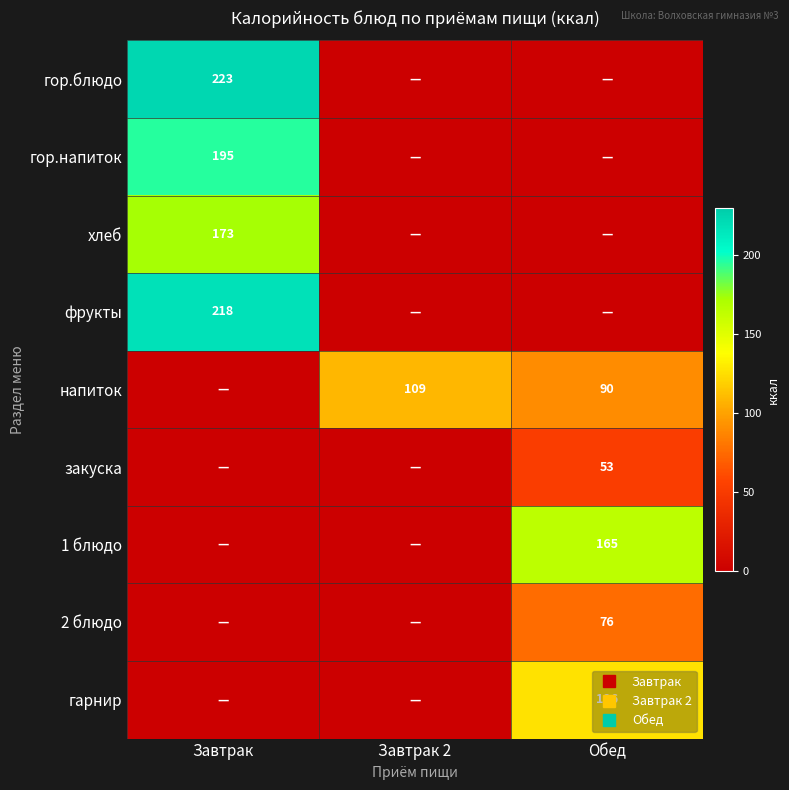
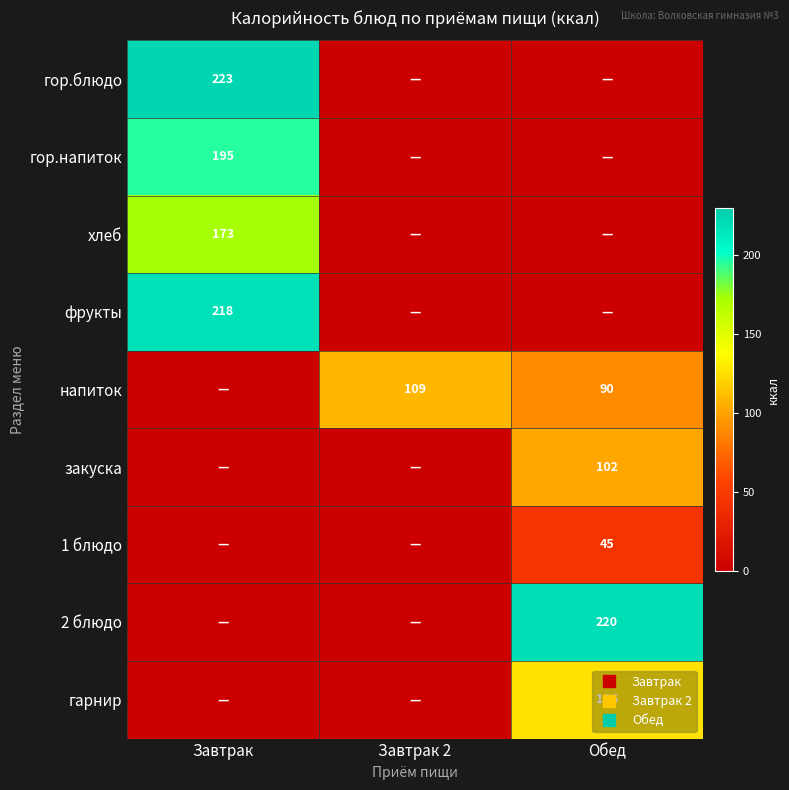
  {
    "гор.блюдо": {
      "Завтрак": 223
    },
    "гор.напиток": {
      "Завтрак": 195
    },
    "хлеб": {
      "Завтрак": 173
    },
    "фрукты": {
      "Завтрак": 218
    },
    "напиток": {
      "Завтрак 2": 109,
      "Обед": 90
    },
    "закуска": {
-     "Обед": 53
+     "Обед": 102
    },
    "1 блюдо": {
-     "Обед": 165
+     "Обед": 45
    },
    "2 блюдо": {
-     "Обед": 76
+     "Обед": 220
    }
  }
